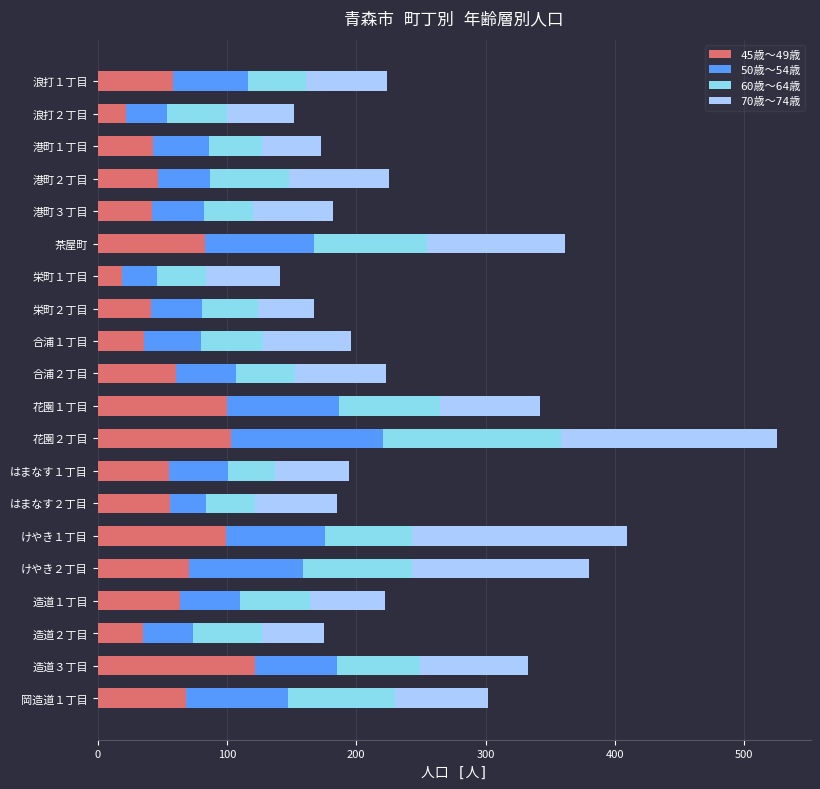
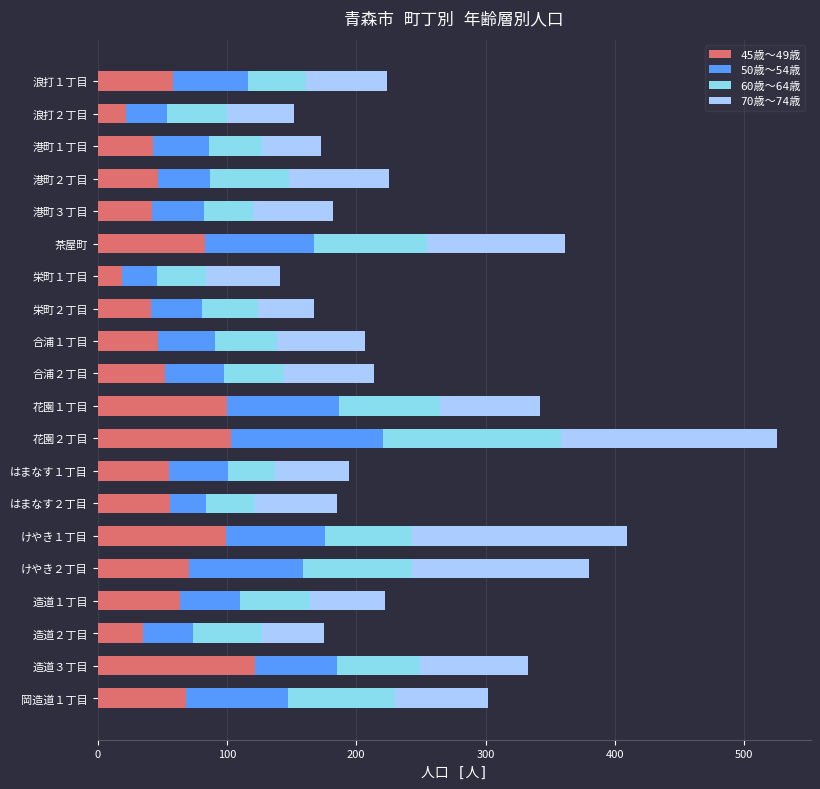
  {
    "45歳～49歳": {
      "浪打１丁目": 58,
      "浪打２丁目": 22,
      "港町１丁目": 43,
      "港町２丁目": 47,
      "港町３丁目": 42,
      "茶屋町": 83,
      "栄町１丁目": 19,
      "栄町２丁目": 41,
-     "合浦１丁目": 36,
-     "合浦２丁目": 61,
+     "合浦１丁目": 47,
+     "合浦２丁目": 52,
      "花園１丁目": 100,
      "花園２丁目": 103,
      "はまなす１丁目": 55,
      "はまなす２丁目": 56,
      "けやき１丁目": 99,
      "けやき２丁目": 71,
      "造道１丁目": 64,
      "造道２丁目": 35,
      "造道３丁目": 122,
      "岡造道１丁目": 68
    },
    "50歳～54歳": {
      "浪打１丁目": 58,
      "浪打２丁目": 32,
      "港町１丁目": 43,
      "港町２丁目": 40,
      "港町３丁目": 40,
      "茶屋町": 84,
      "栄町１丁目": 27,
      "栄町２丁目": 40,
      "合浦１丁目": 44,
      "合浦２丁目": 46,
      "花園１丁目": 87,
      "花園２丁目": 118,
      "はまなす１丁目": 46,
      "はまなす２丁目": 28,
      "けやき１丁目": 77,
      "けやき２丁目": 88,
      "造道１丁目": 46,
      "造道２丁目": 39,
      "造道３丁目": 63,
      "岡造道１丁目": 79
    }
  }
